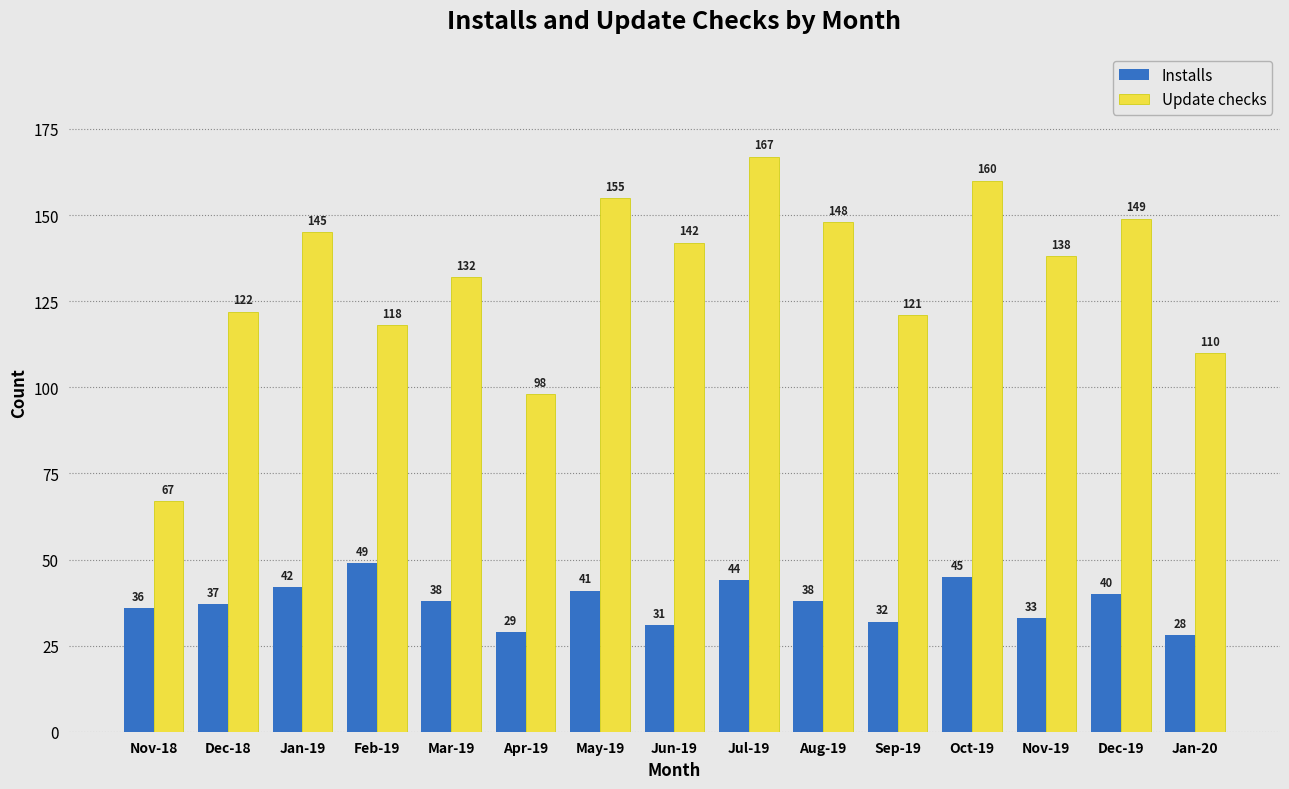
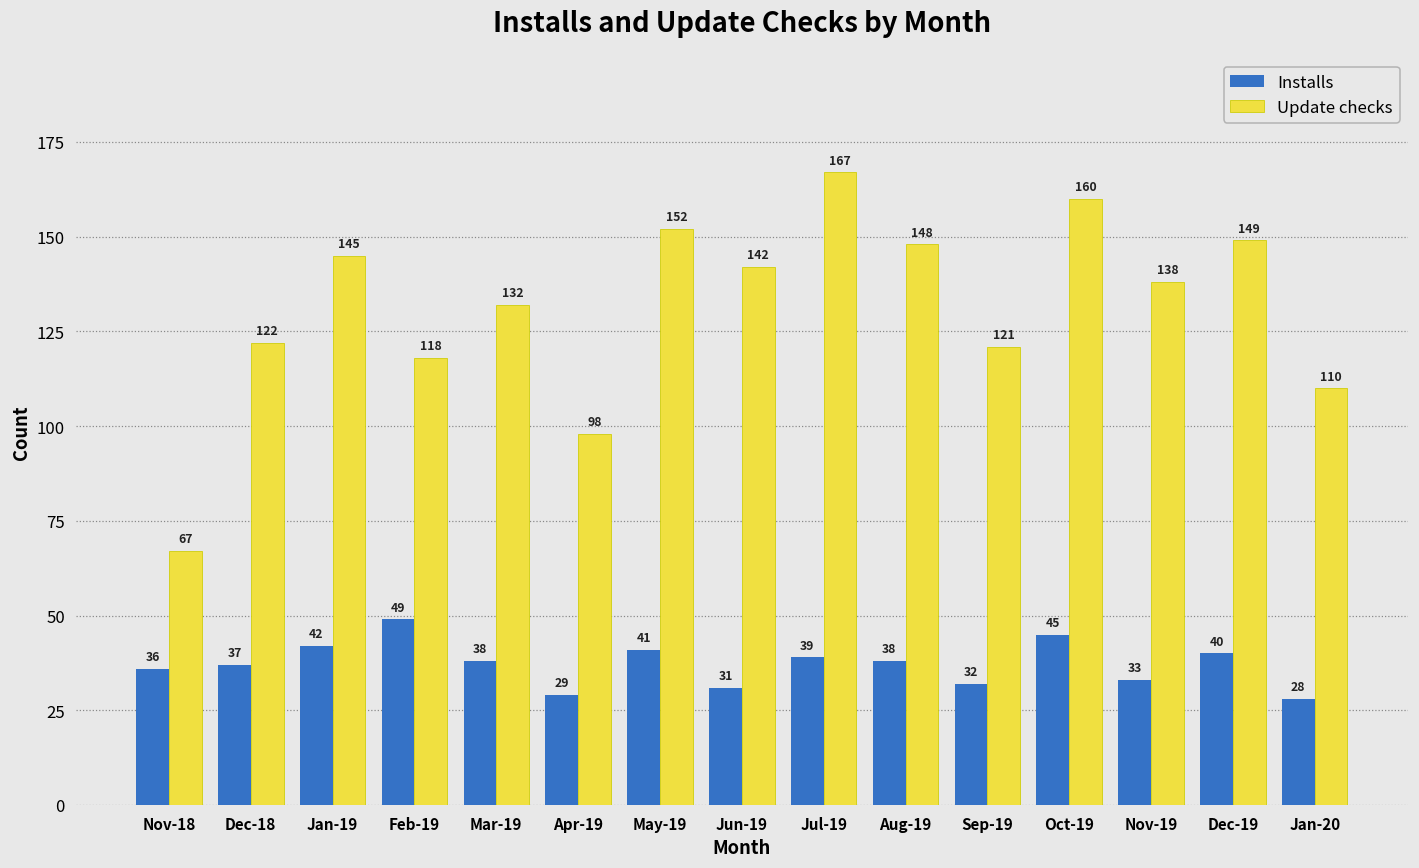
  {
    "Installs": {
      "Nov-18": 36,
      "Dec-18": 37,
      "Jan-19": 42,
      "Feb-19": 49,
      "Mar-19": 38,
      "Apr-19": 29,
      "May-19": 41,
      "Jun-19": 31,
-     "Jul-19": 44,
+     "Jul-19": 39,
      "Aug-19": 38,
      "Sep-19": 32,
      "Oct-19": 45,
      "Nov-19": 33,
      "Dec-19": 40,
      "Jan-20": 28
    },
    "Update checks": {
      "Nov-18": 67,
      "Dec-18": 122,
      "Jan-19": 145,
      "Feb-19": 118,
      "Mar-19": 132,
      "Apr-19": 98,
-     "May-19": 155,
+     "May-19": 152,
      "Jun-19": 142,
      "Jul-19": 167,
      "Aug-19": 148,
      "Sep-19": 121,
      "Oct-19": 160,
      "Nov-19": 138,
      "Dec-19": 149,
      "Jan-20": 110
    }
  }
